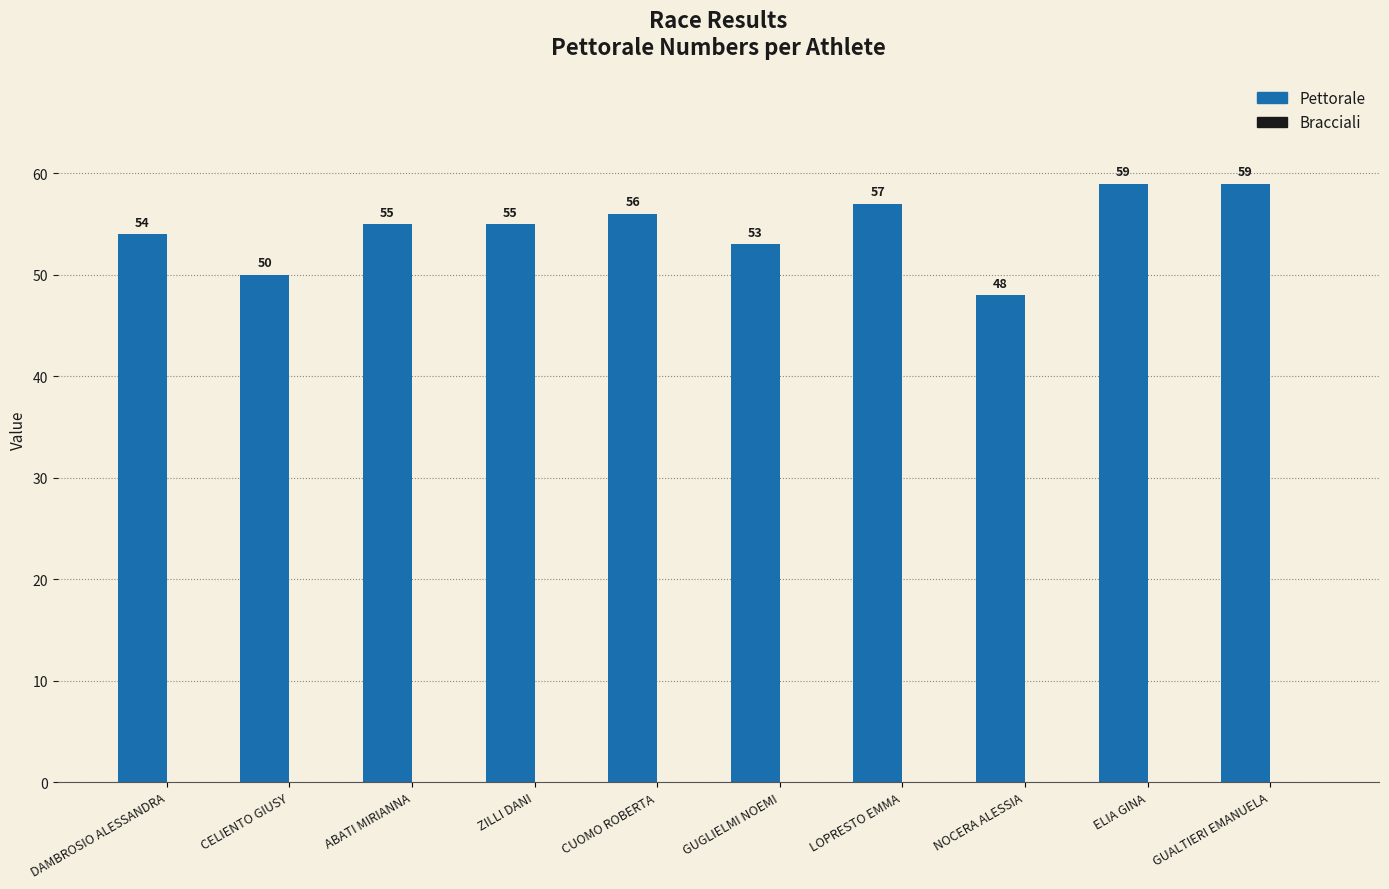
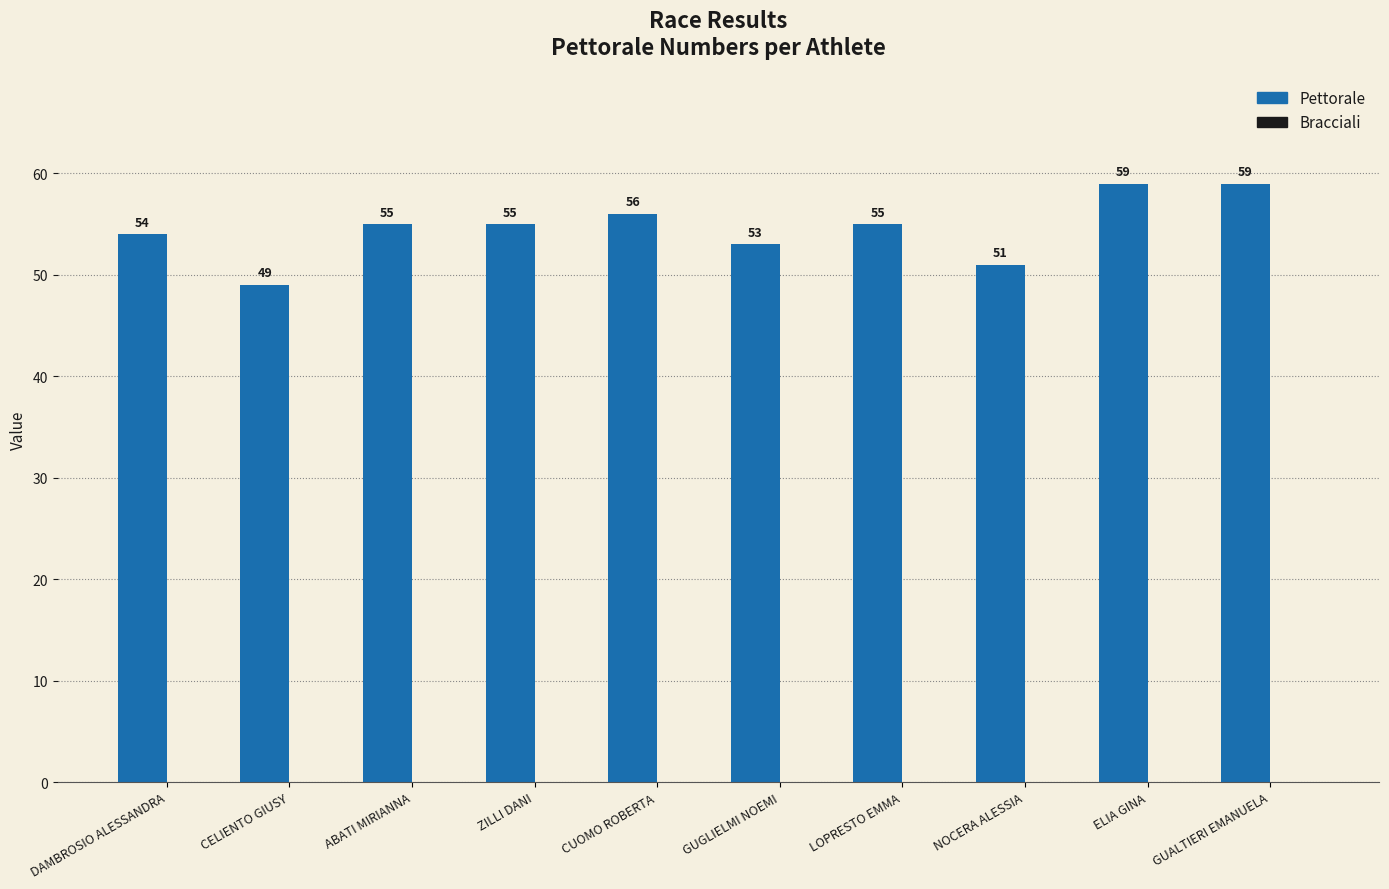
  {
    "Pettorale": {
      "DAMBROSIO ALESSANDRA": 54,
-     "CELIENTO GIUSY": 50,
+     "CELIENTO GIUSY": 49,
      "ABATI MIRIANNA": 55,
      "ZILLI DANI": 55,
      "CUOMO ROBERTA": 56,
      "GUGLIELMI NOEMI": 53,
-     "LOPRESTO EMMA": 57,
-     "NOCERA ALESSIA": 48,
+     "LOPRESTO EMMA": 55,
+     "NOCERA ALESSIA": 51,
      "ELIA GINA": 59,
      "GUALTIERI EMANUELA": 59
    },
    "Bracciali": {
      "DAMBROSIO ALESSANDRA": 0.0,
      "CELIENTO GIUSY": 0.0,
      "ABATI MIRIANNA": 0.0,
      "ZILLI DANI": 0.0,
      "CUOMO ROBERTA": 0.0,
      "GUGLIELMI NOEMI": 0.0,
      "LOPRESTO EMMA": 0.0,
      "NOCERA ALESSIA": 0.0,
      "ELIA GINA": 0.0,
      "GUALTIERI EMANUELA": 0.0
    }
  }
